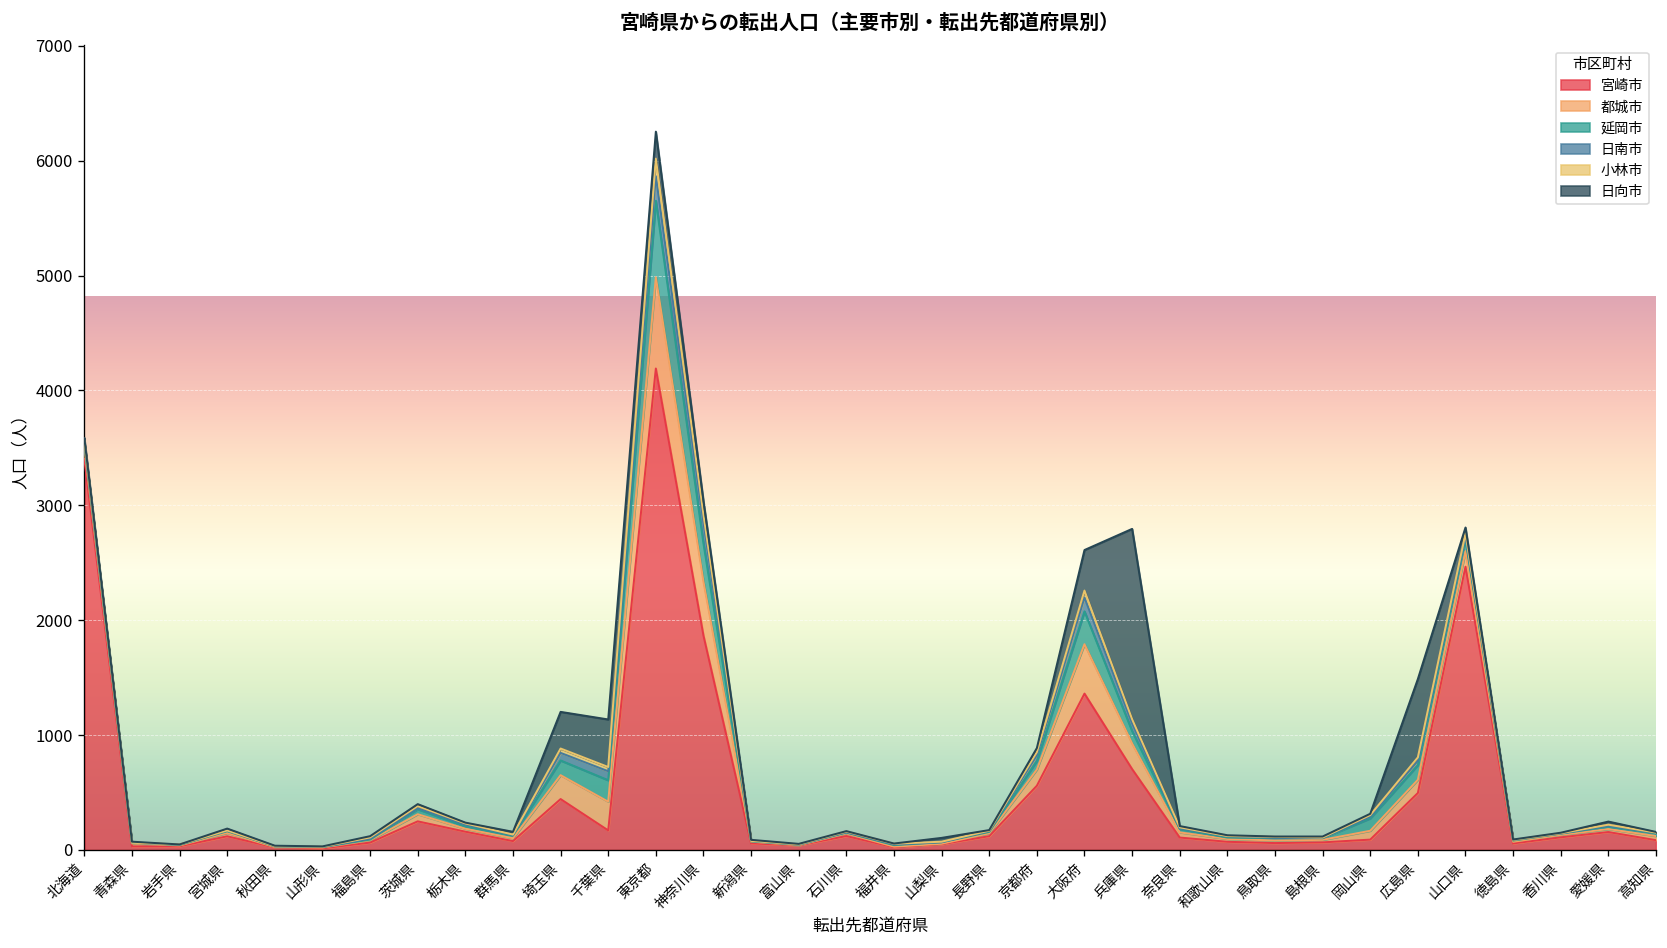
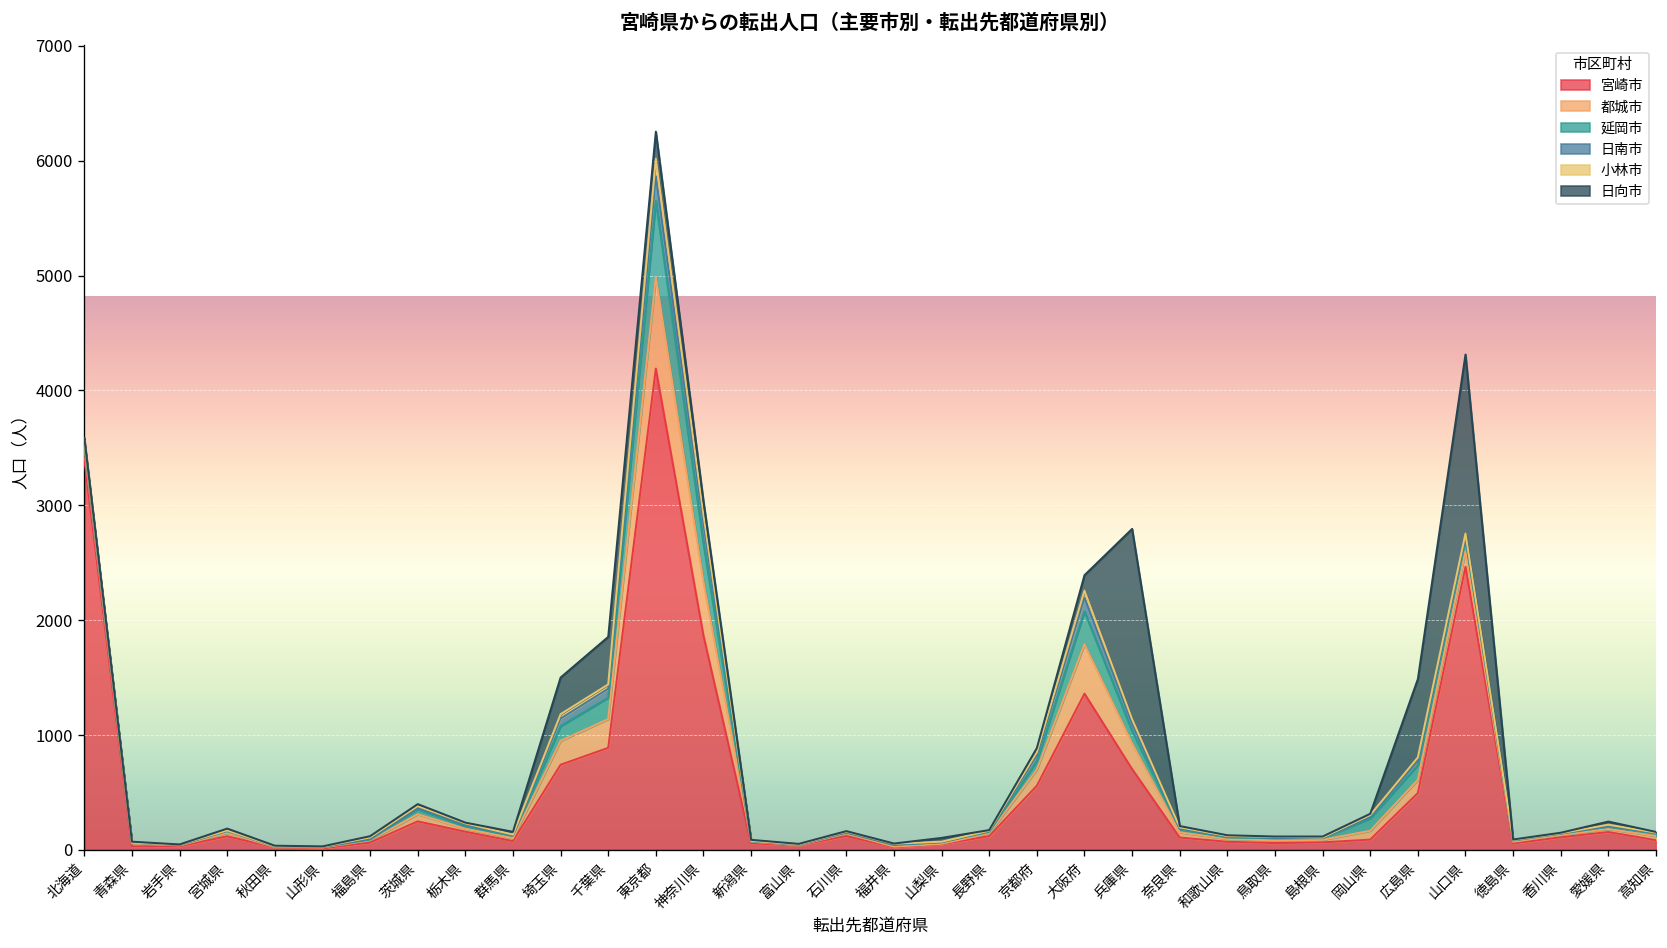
  {
    "宮崎市": {
      "北海道": 3400,
      "宮城県": 100,
      "茨城県": 200,
-     "埼玉県": 400,
-     "千葉県": 200,
+     "埼玉県": 700,
+     "千葉県": 900,
      "東京都": 4200,
      "神奈川県": 1900,
      "京都府": 600,
      "大阪府": 1400,
      "兵庫県": 700,
      "奈良県": 100,
      "岡山県": 100,
      "広島県": 500,
      "山口県": 2500,
      "高知県": 100
    },
    "日向市": {
      "北海道": 0,
      "埼玉県": 300,
      "千葉県": 400,
      "東京都": 200,
      "神奈川県": 100,
      "山梨県": 0,
      "京都府": 0,
-     "大阪府": 400,
+     "大阪府": 100,
      "兵庫県": 1700,
      "広島県": 700,
-     "山口県": 100
+     "山口県": 1600
    }
  }
